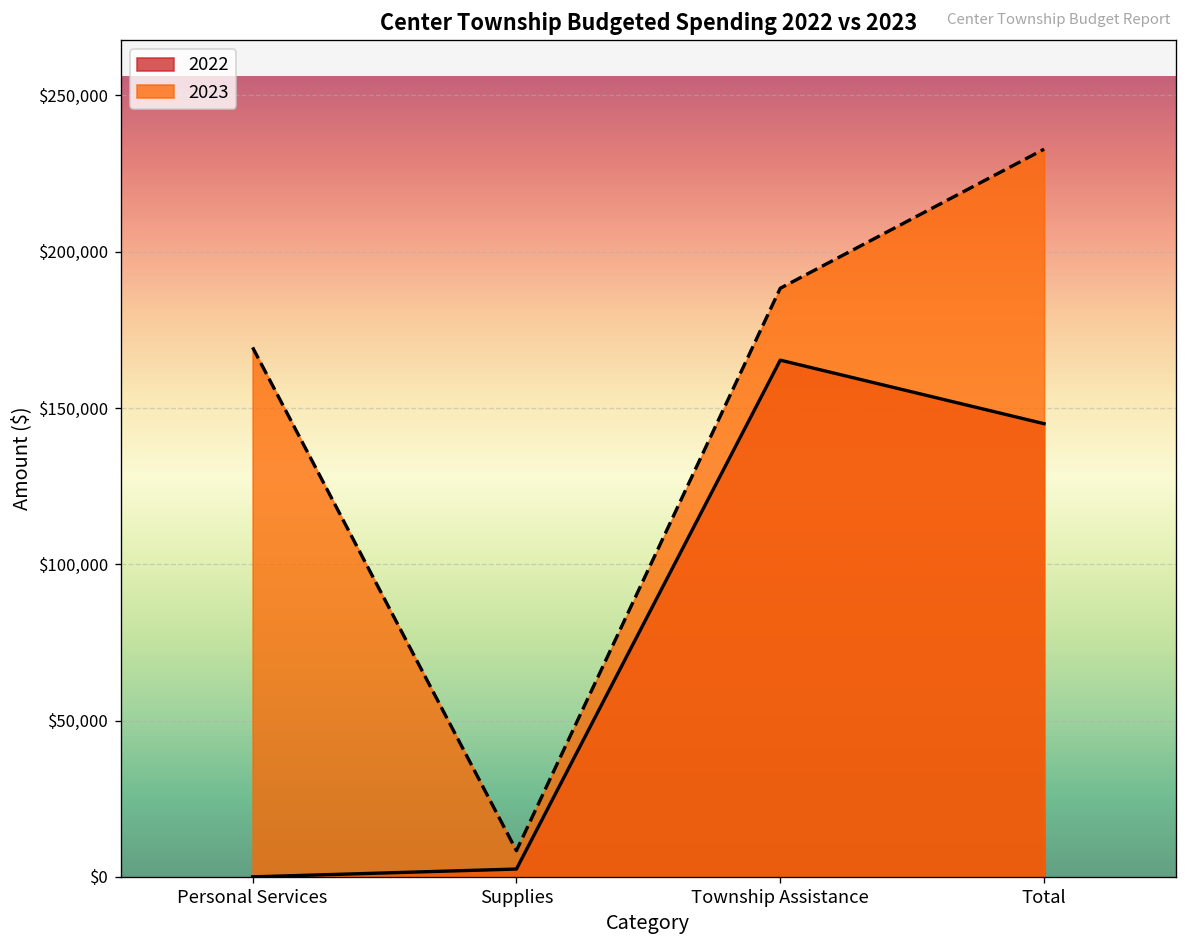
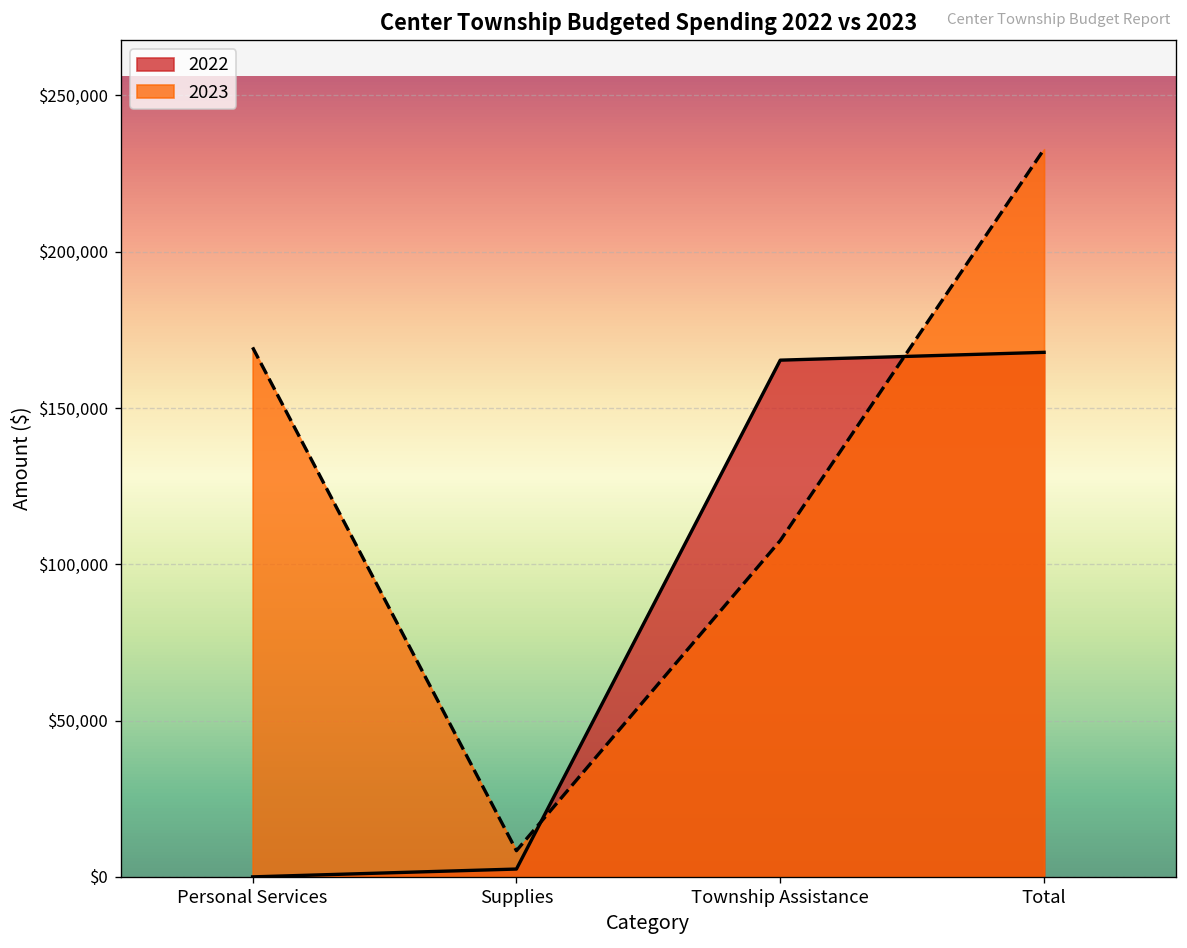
  {
    "2022": {
      "Personal Services": "$0",
      "Supplies": "$3,000",
      "Township Assistance": "$165,000",
-     "Total": "$145,000"
+     "Total": "$168,000"
    },
    "2023": {
      "Personal Services": "$169,000",
      "Supplies": "$8,000",
-     "Township Assistance": "$188,000",
+     "Township Assistance": "$108,000",
      "Total": "$233,000"
    }
  }
